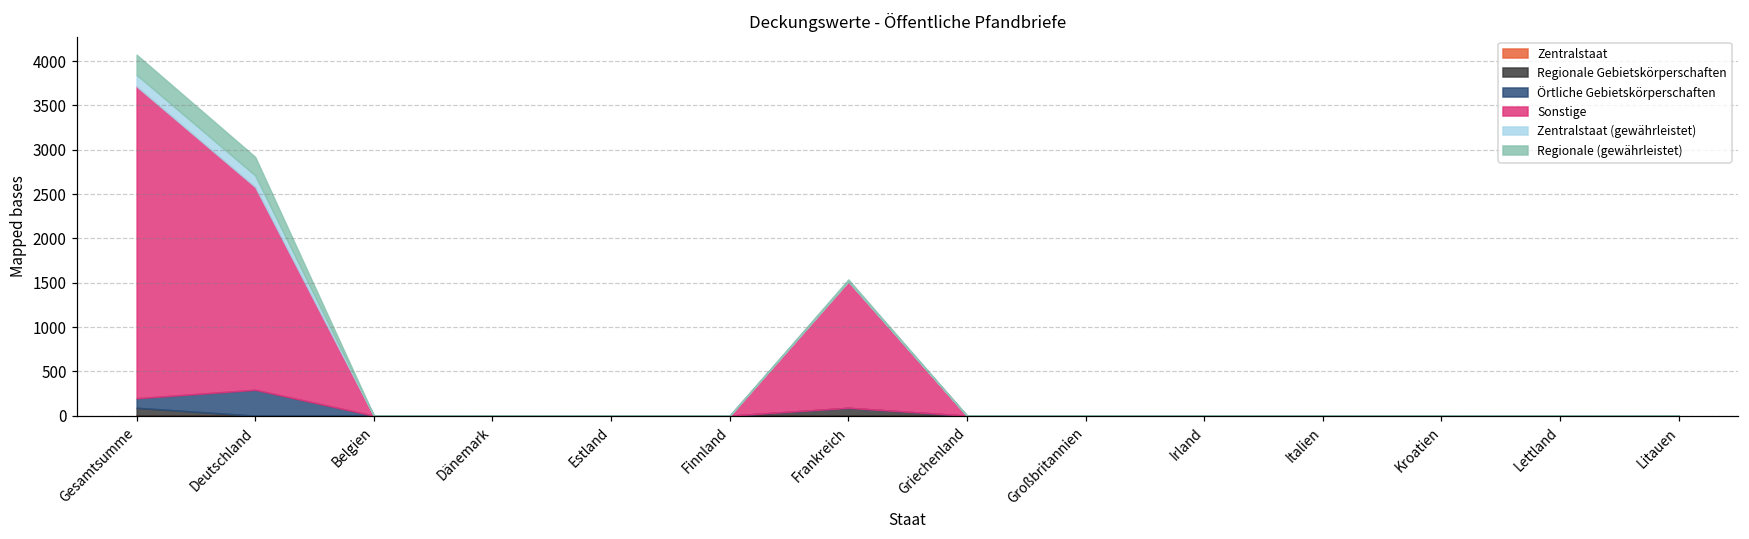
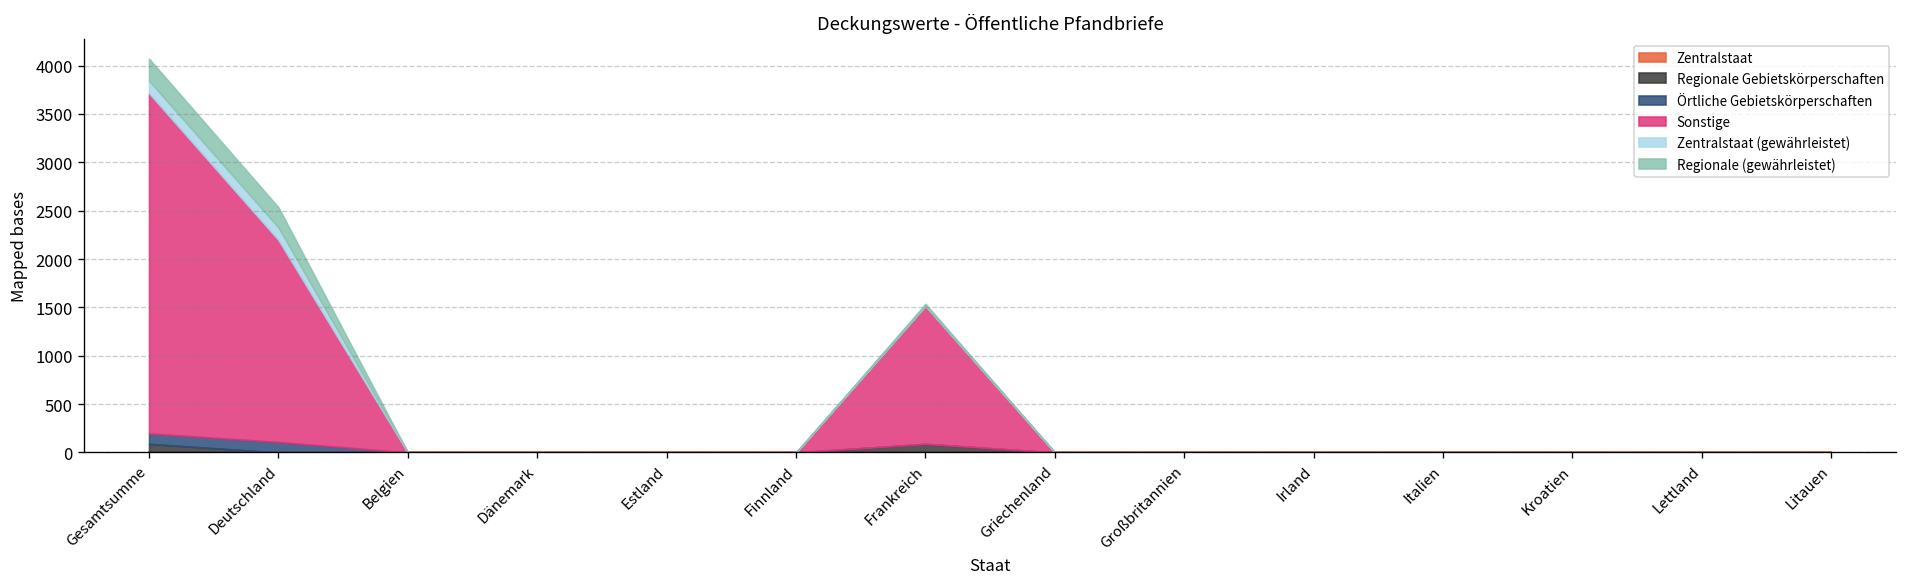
  {
    "Zentralstaat": {
      "Gesamtsumme": 0,
      "Frankreich": 0
    },
    "Regionale Gebietskörperschaften": {
      "Gesamtsumme": 100
    },
    "Örtliche Gebietskörperschaften": {
      "Gesamtsumme": 100,
-     "Deutschland": 300
+     "Deutschland": 100
    },
    "Sonstige": {
      "Gesamtsumme": 3500,
-     "Deutschland": 2300
+     "Deutschland": 2100
    }
  }
